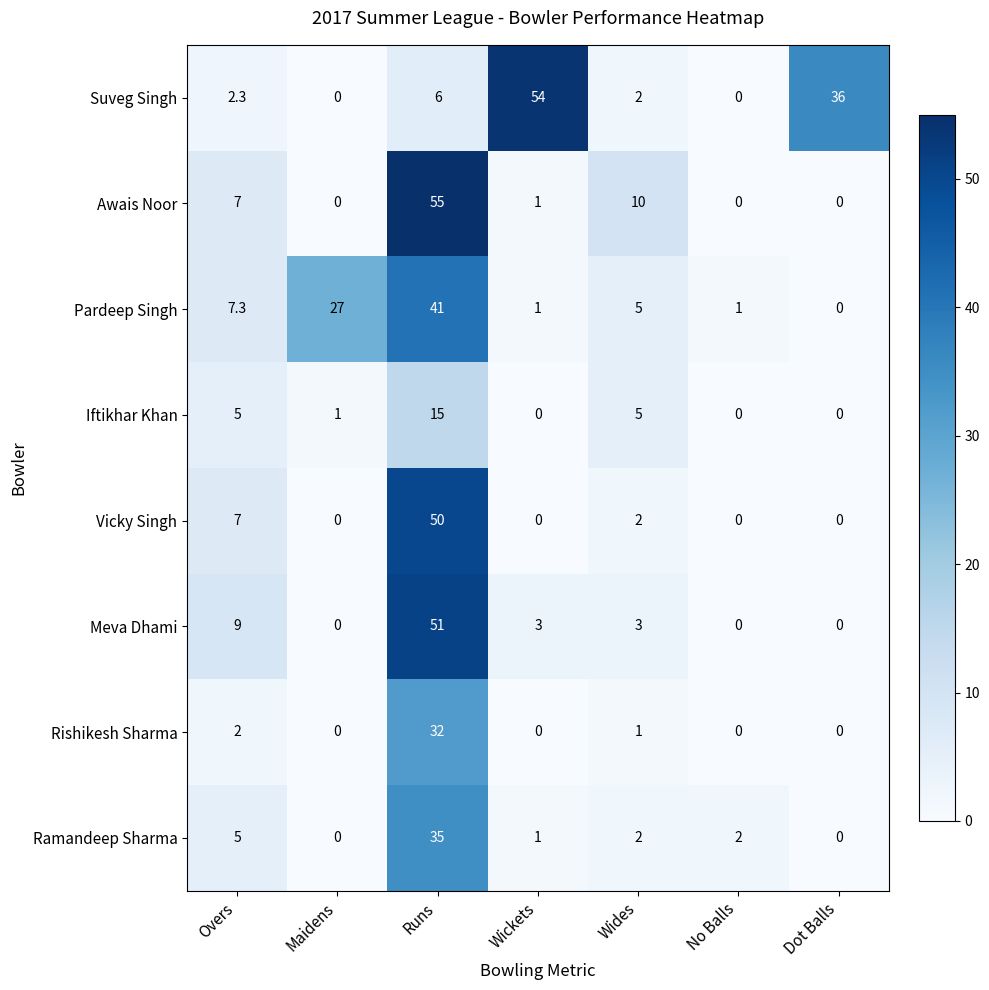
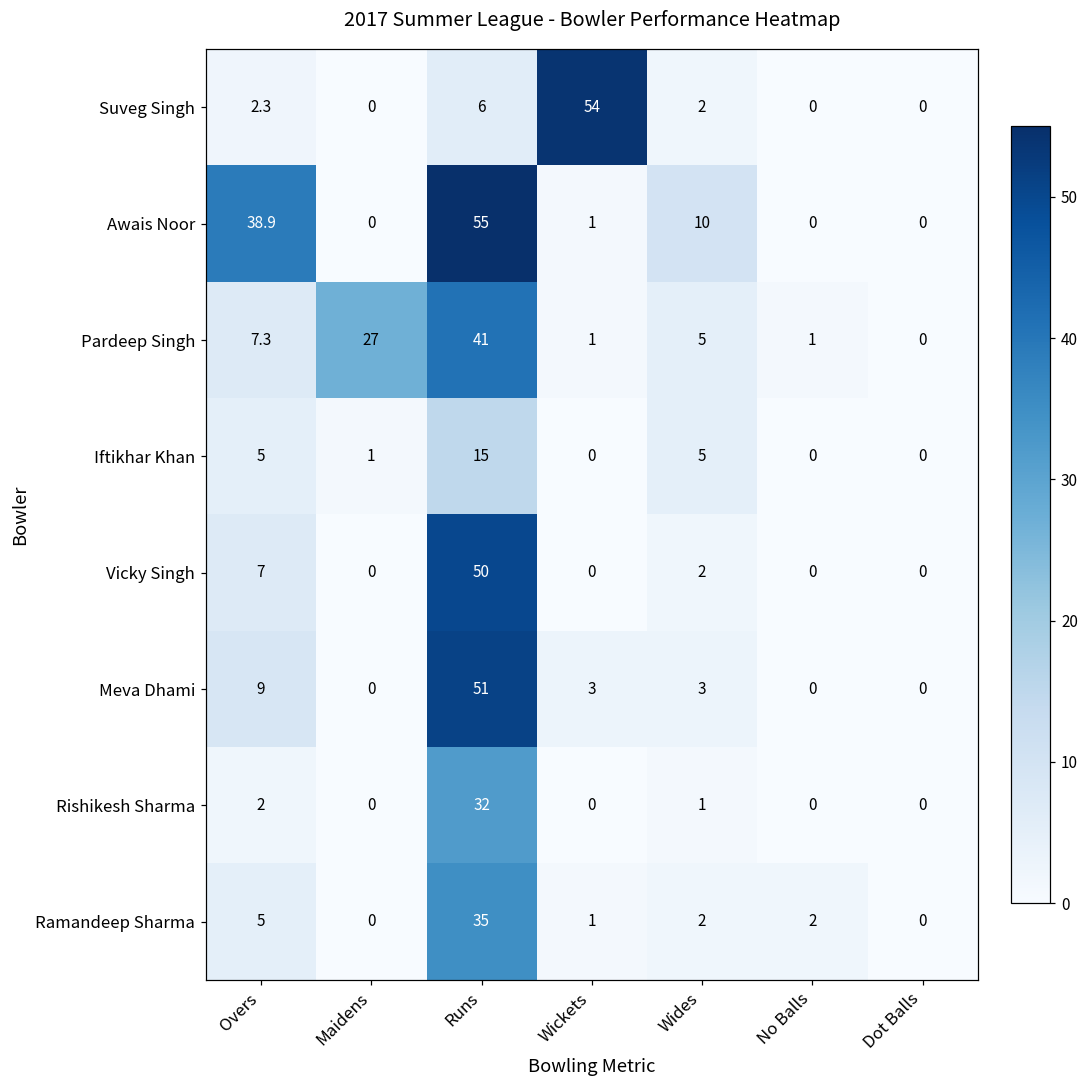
  {
    "Suveg Singh": {
      "Overs": 2.3,
      "Maidens": 0,
      "Runs": 6,
      "Wickets": 54,
      "Wides": 2,
      "No Balls": 0,
-     "Dot Balls": 36
+     "Dot Balls": 0
    },
    "Awais Noor": {
-     "Overs": 7,
+     "Overs": 38.9,
      "Maidens": 0,
      "Runs": 55,
      "Wickets": 1,
      "Wides": 10,
      "No Balls": 0,
      "Dot Balls": 0
    },
    "Pardeep Singh": {
      "Overs": 7.3,
      "Maidens": 27,
      "Runs": 41,
      "Wickets": 1,
      "Wides": 5,
      "No Balls": 1,
      "Dot Balls": 0
    },
    "Iftikhar Khan": {
      "Overs": 5,
      "Maidens": 1,
      "Runs": 15,
      "Wickets": 0,
      "Wides": 5,
      "No Balls": 0,
      "Dot Balls": 0
    },
    "Vicky Singh": {
      "Overs": 7,
      "Maidens": 0,
      "Runs": 50,
      "Wickets": 0,
      "Wides": 2,
      "No Balls": 0,
      "Dot Balls": 0
    },
    "Meva Dhami": {
      "Overs": 9,
      "Maidens": 0,
      "Runs": 51,
      "Wickets": 3,
      "Wides": 3,
      "No Balls": 0,
      "Dot Balls": 0
    },
    "Rishikesh Sharma": {
      "Overs": 2,
      "Maidens": 0,
      "Runs": 32,
      "Wickets": 0,
      "Wides": 1,
      "No Balls": 0,
      "Dot Balls": 0
    },
    "Ramandeep Sharma": {
      "Overs": 5,
      "Maidens": 0,
      "Runs": 35,
      "Wickets": 1,
      "Wides": 2,
      "No Balls": 2,
      "Dot Balls": 0
    }
  }
